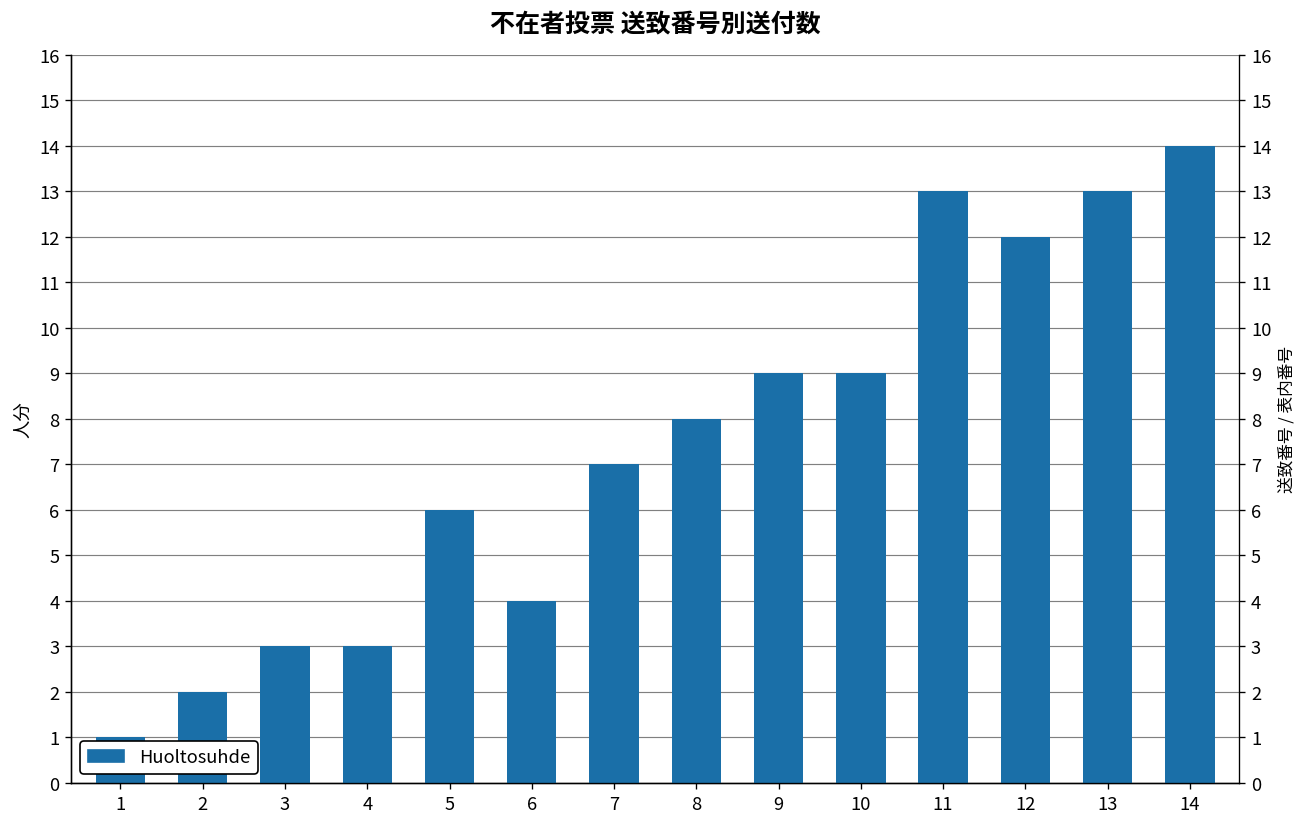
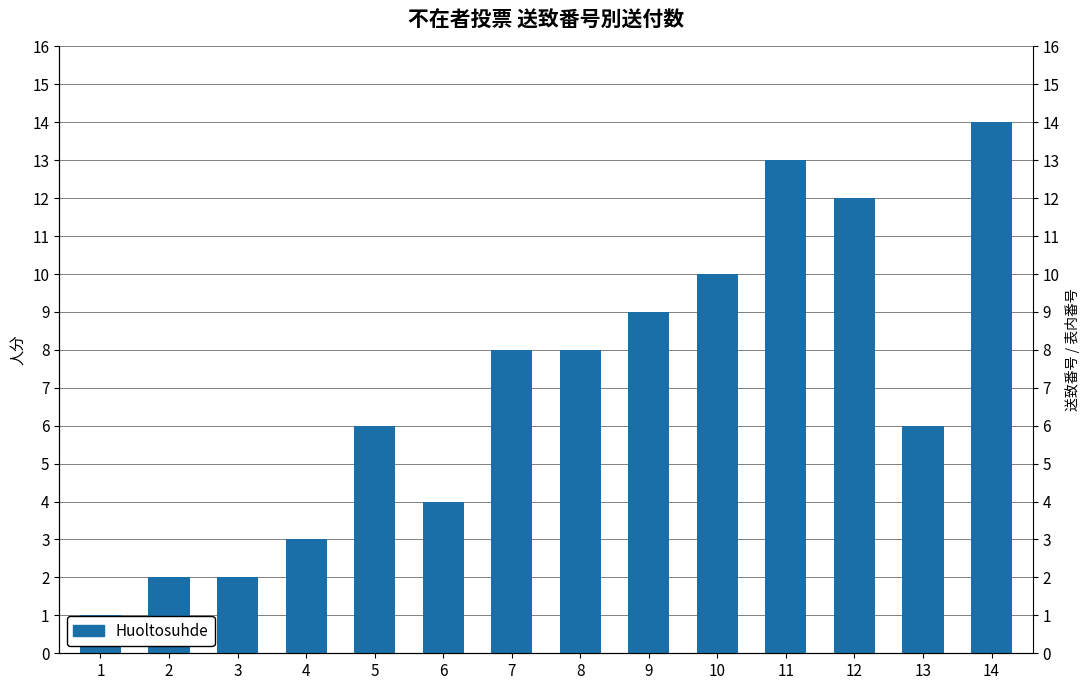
  {
    "1": 1,
    "2": 2,
-   "3": 3,
+   "3": 2,
    "4": 3,
    "5": 6,
    "6": 4,
-   "7": 7,
+   "7": 8,
    "8": 8,
    "9": 9,
-   "10": 9,
+   "10": 10,
    "11": 13,
    "12": 12,
-   "13": 13,
+   "13": 6,
    "14": 14
  }
